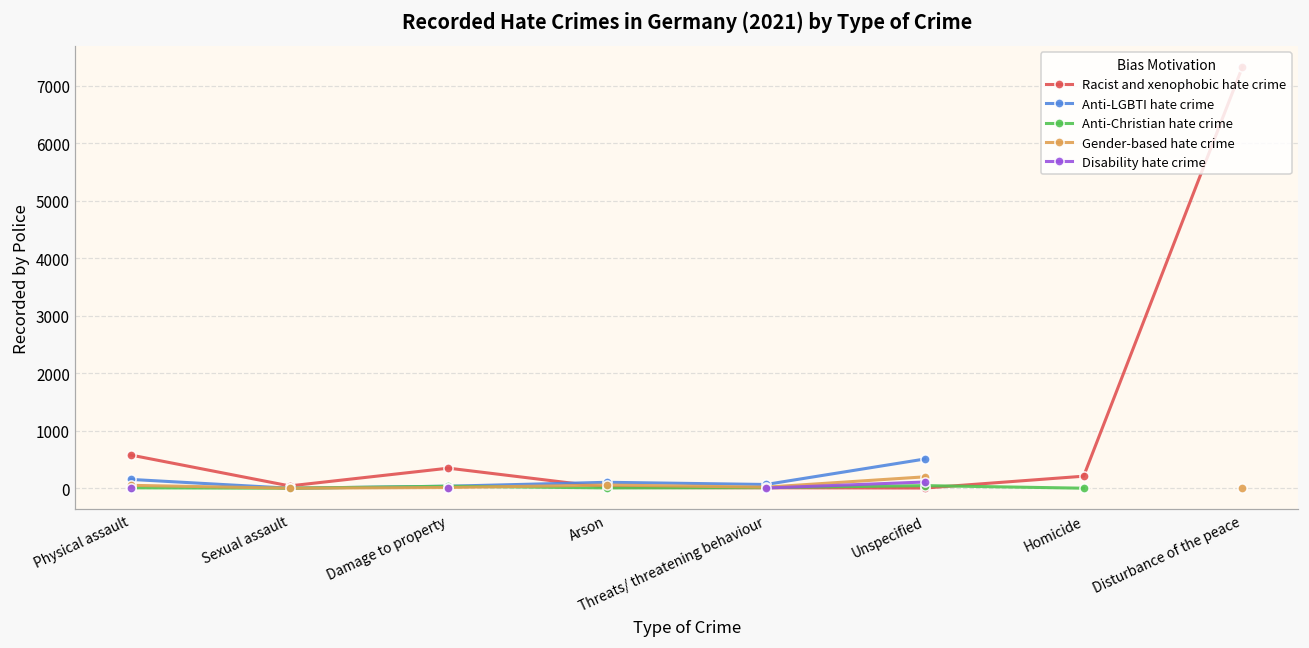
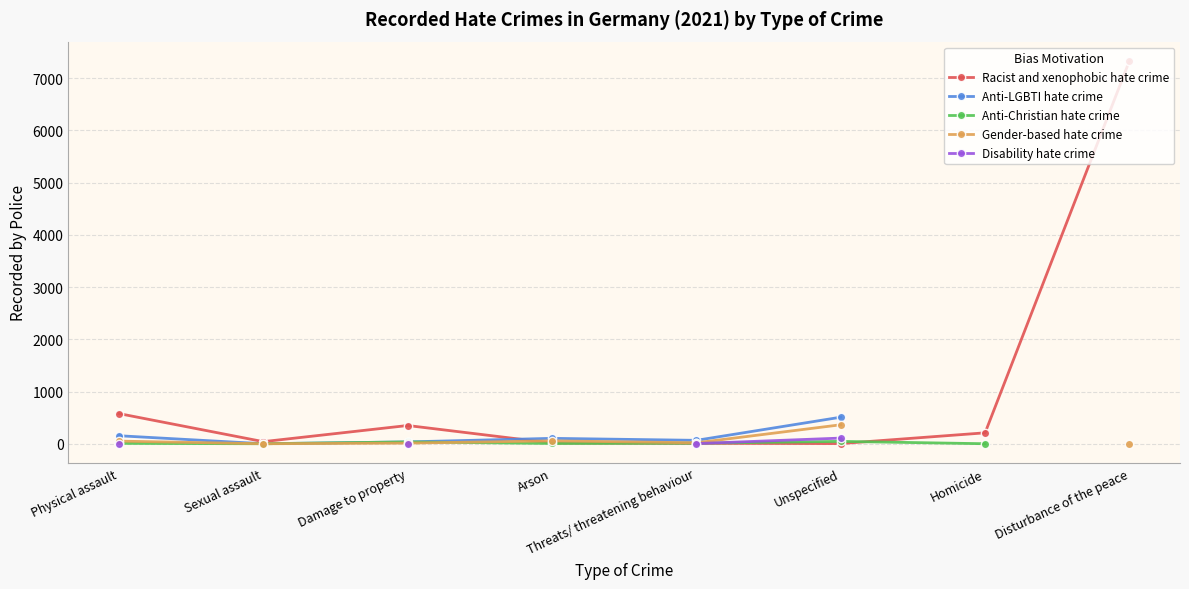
  {
    "Racist and xenophobic hate crime": {
      "Physical assault": 600,
      "Damage to property": 400,
      "Homicide": 200
    },
    "Anti-LGBTI hate crime": {
      "Physical assault": 200,
      "Unspecified": 500
    },
    "Anti-Christian hate crime": {
      "Homicide": 0
    },
    "Gender-based hate crime": {
-     "Unspecified": 200,
+     "Unspecified": 400,
      "Disturbance of the peace": 0
    },
    "Disability hate crime": {
      "Unspecified": 100
    }
  }
